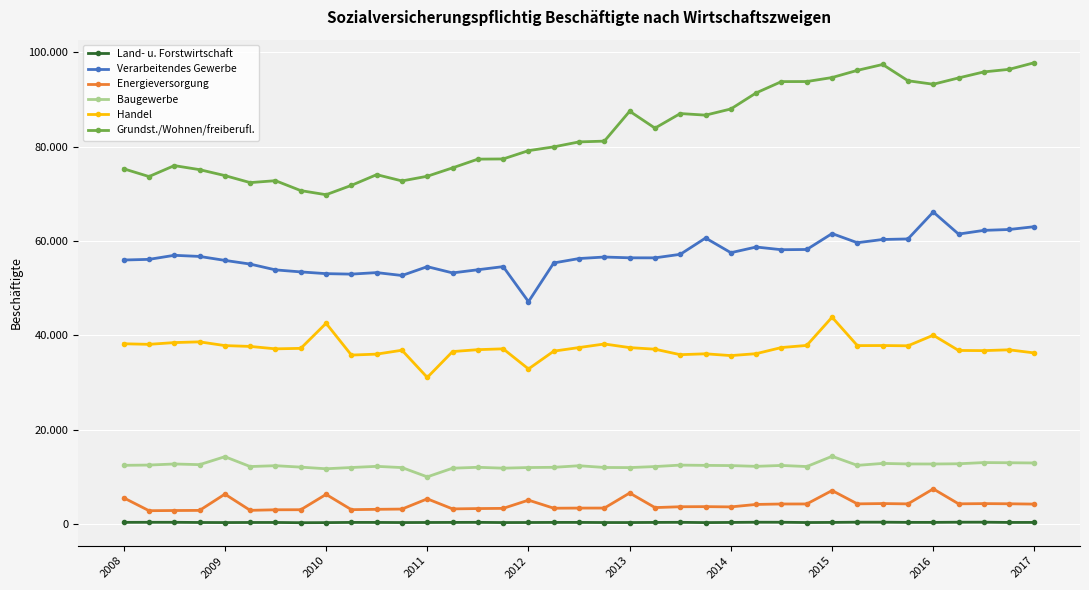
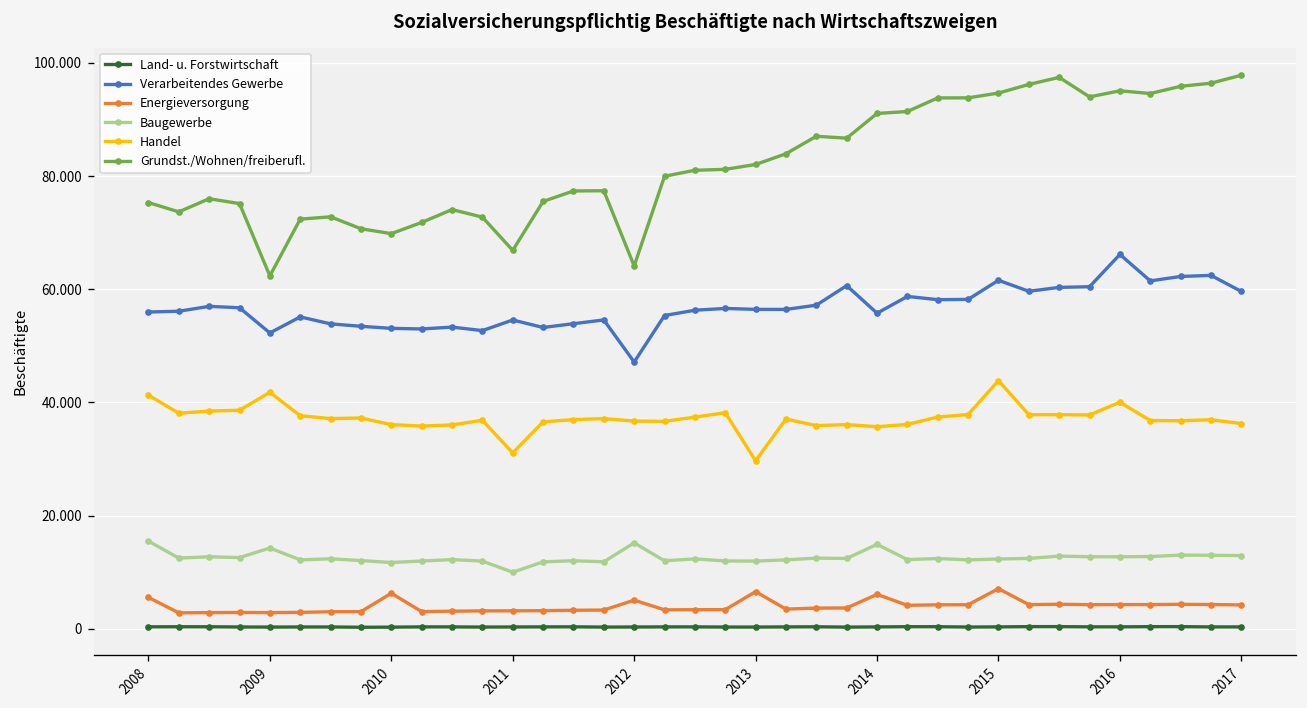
  {
    "Land- u. Forstwirtschaft": {
      "2008": 0,
      "2009": 0,
      "2010": 0,
      "2011": 0,
      "2012": 0,
      "2013": 0,
      "2014": 0,
      "2015": 0,
      "2016": 0,
      "2017": 0
    },
    "Verarbeitendes Gewerbe": {
      "2008": 56,
-     "2009": 56,
+     "2009": 52,
      "2010": 53,
      "2011": 55,
      "2012": 47,
      "2013": 56,
-     "2014": 58,
+     "2014": 56,
      "2015": 62,
      "2016": 66,
-     "2017": 63
+     "2017": 60
    },
    "Energieversorgung": {
      "2008": 6,
-     "2009": 6,
+     "2009": 3,
      "2010": 6,
-     "2011": 5,
+     "2011": 3,
      "2012": 5,
      "2013": 7,
-     "2014": 4,
+     "2014": 6,
      "2015": 7,
-     "2016": 7,
+     "2016": 4,
      "2017": 4
    },
    "Baugewerbe": {
-     "2008": 12,
+     "2008": 16,
      "2009": 14,
      "2010": 12,
      "2011": 10,
-     "2012": 12,
+     "2012": 15,
      "2013": 12,
-     "2014": 12,
-     "2015": 14,
+     "2014": 15,
+     "2015": 12,
      "2016": 13,
      "2017": 13
    },
    "Handel": {
-     "2008": 38,
-     "2009": 38,
-     "2010": 43,
+     "2008": 41,
+     "2009": 42,
+     "2010": 36,
      "2011": 31,
-     "2012": 33,
-     "2013": 37,
+     "2012": 37,
+     "2013": 30,
      "2014": 36,
      "2015": 44,
      "2016": 40,
      "2017": 36
    },
    "Grundst./Wohnen/freiberufl.": {
      "2008": 75,
-     "2009": 74,
+     "2009": 62,
      "2010": 70,
-     "2011": 74,
-     "2012": 79,
-     "2013": 88,
-     "2014": 88,
+     "2011": 67,
+     "2012": 64,
+     "2013": 82,
+     "2014": 91,
      "2015": 95,
-     "2016": 93,
+     "2016": 95,
      "2017": 98
    }
  }
